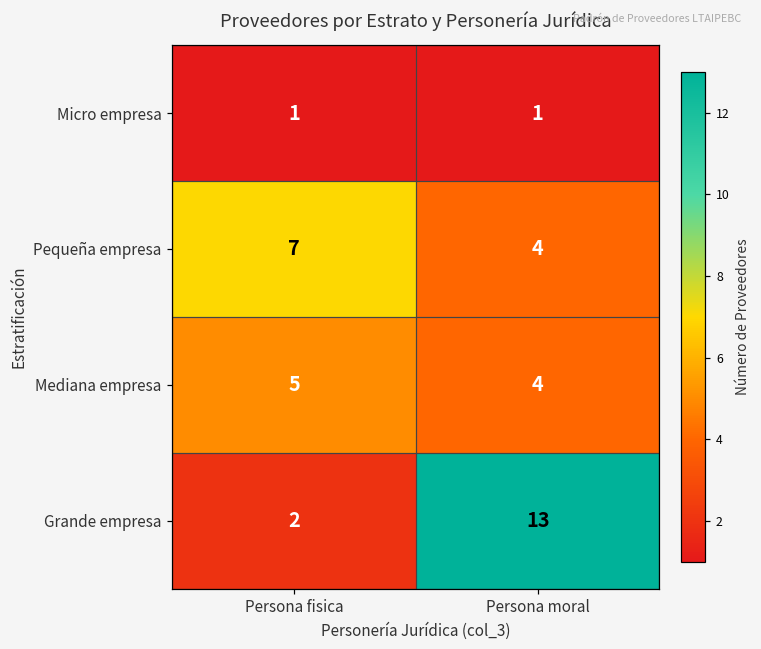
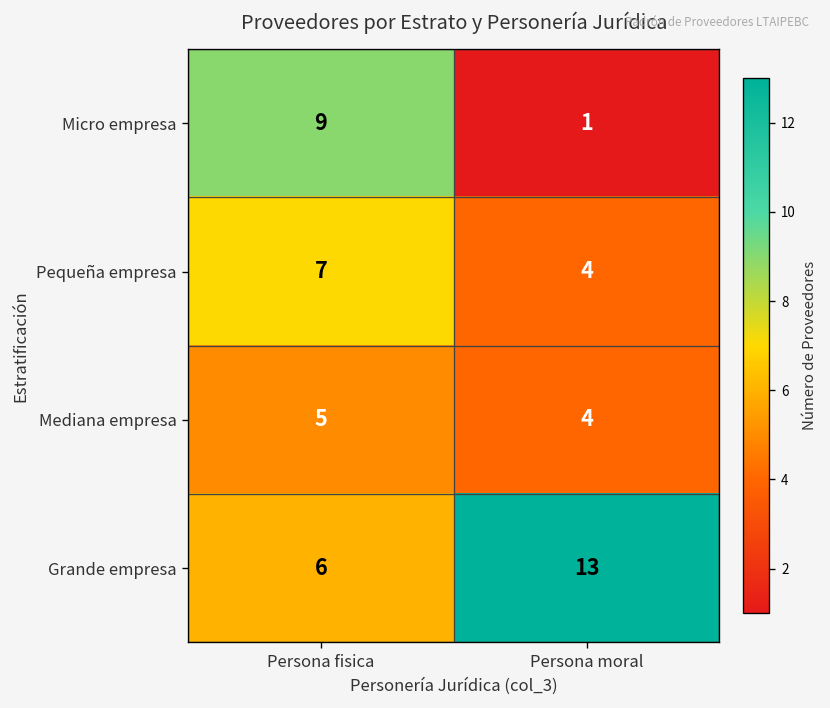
  {
    "Micro empresa": {
-     "Persona fisica": 1,
+     "Persona fisica": 9,
      "Persona moral": 1
    },
    "Pequeña empresa": {
      "Persona fisica": 7,
      "Persona moral": 4
    },
    "Mediana empresa": {
      "Persona fisica": 5,
      "Persona moral": 4
    },
    "Grande empresa": {
-     "Persona fisica": 2,
+     "Persona fisica": 6,
      "Persona moral": 13
    }
  }
